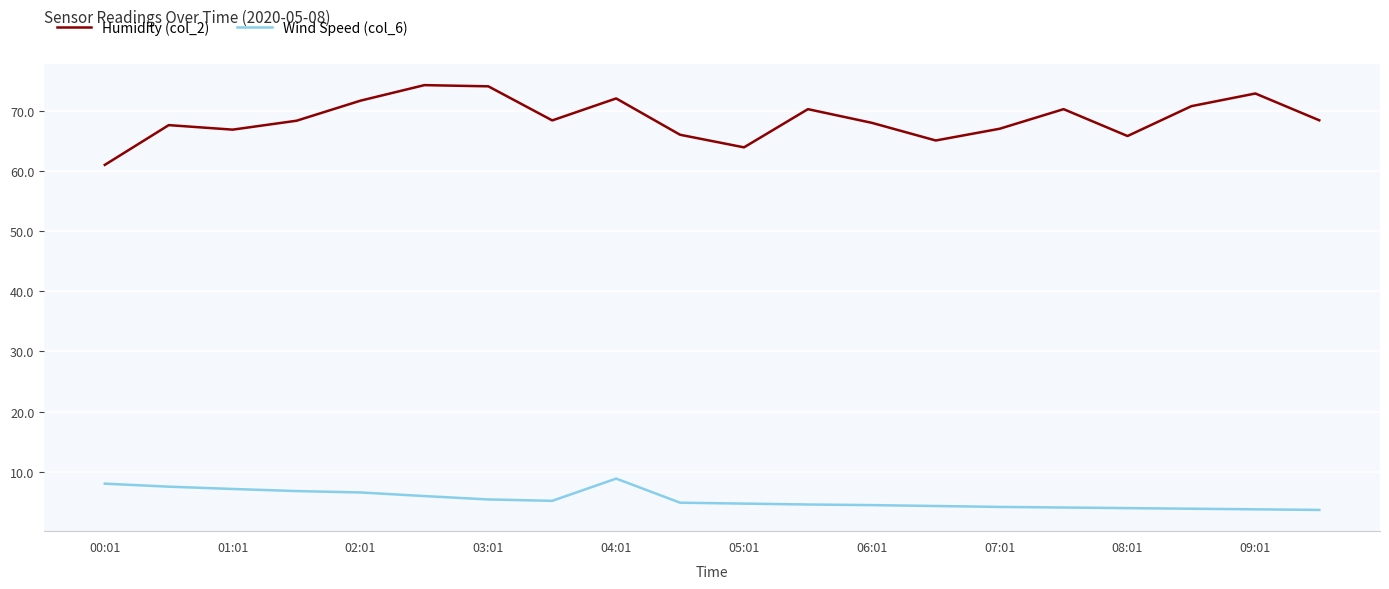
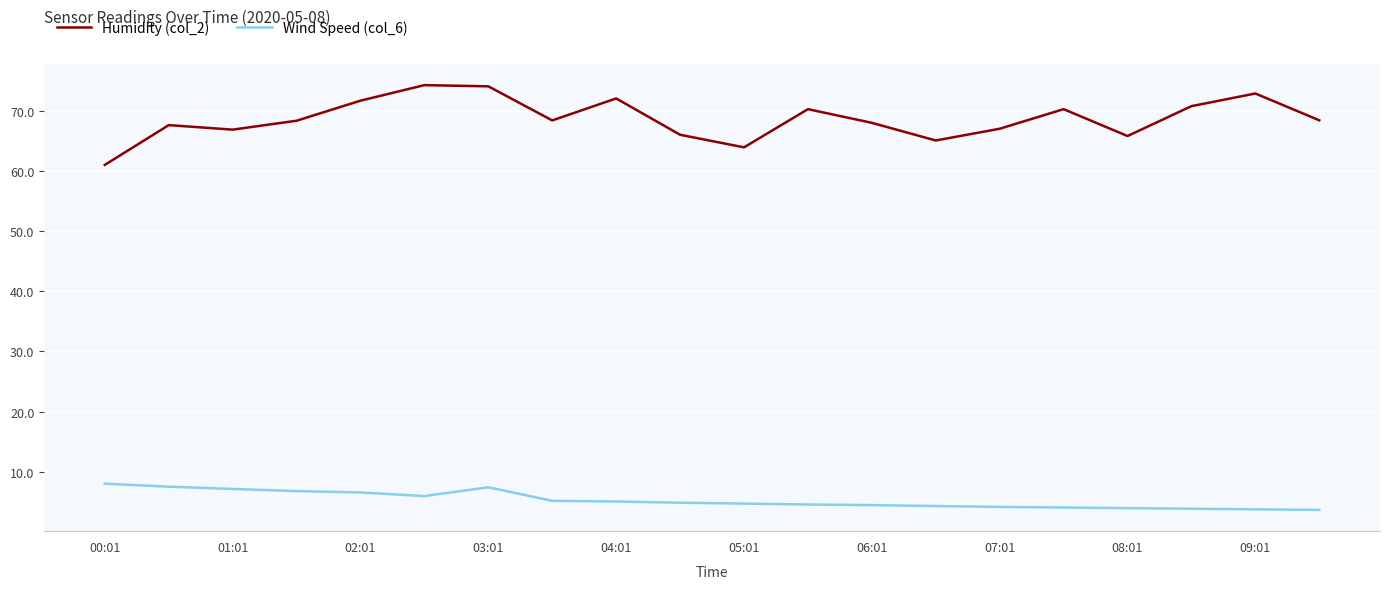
  {
    "Humidity (col_2)": {
      "00:01": 61,
      "01:01": 67,
      "02:01": 72,
      "03:01": 74,
      "04:01": 72,
      "05:01": 64,
      "06:01": 68,
      "07:01": 67,
      "08:01": 66,
      "09:01": 73
    },
    "Wind Speed (col_6)": {
      "00:01": 8,
      "01:01": 7,
      "02:01": 7,
-     "03:01": 5,
-     "04:01": 9,
+     "03:01": 7,
+     "04:01": 5,
      "05:01": 5,
      "06:01": 5,
      "07:01": 4,
      "08:01": 4,
      "09:01": 4
    }
  }
